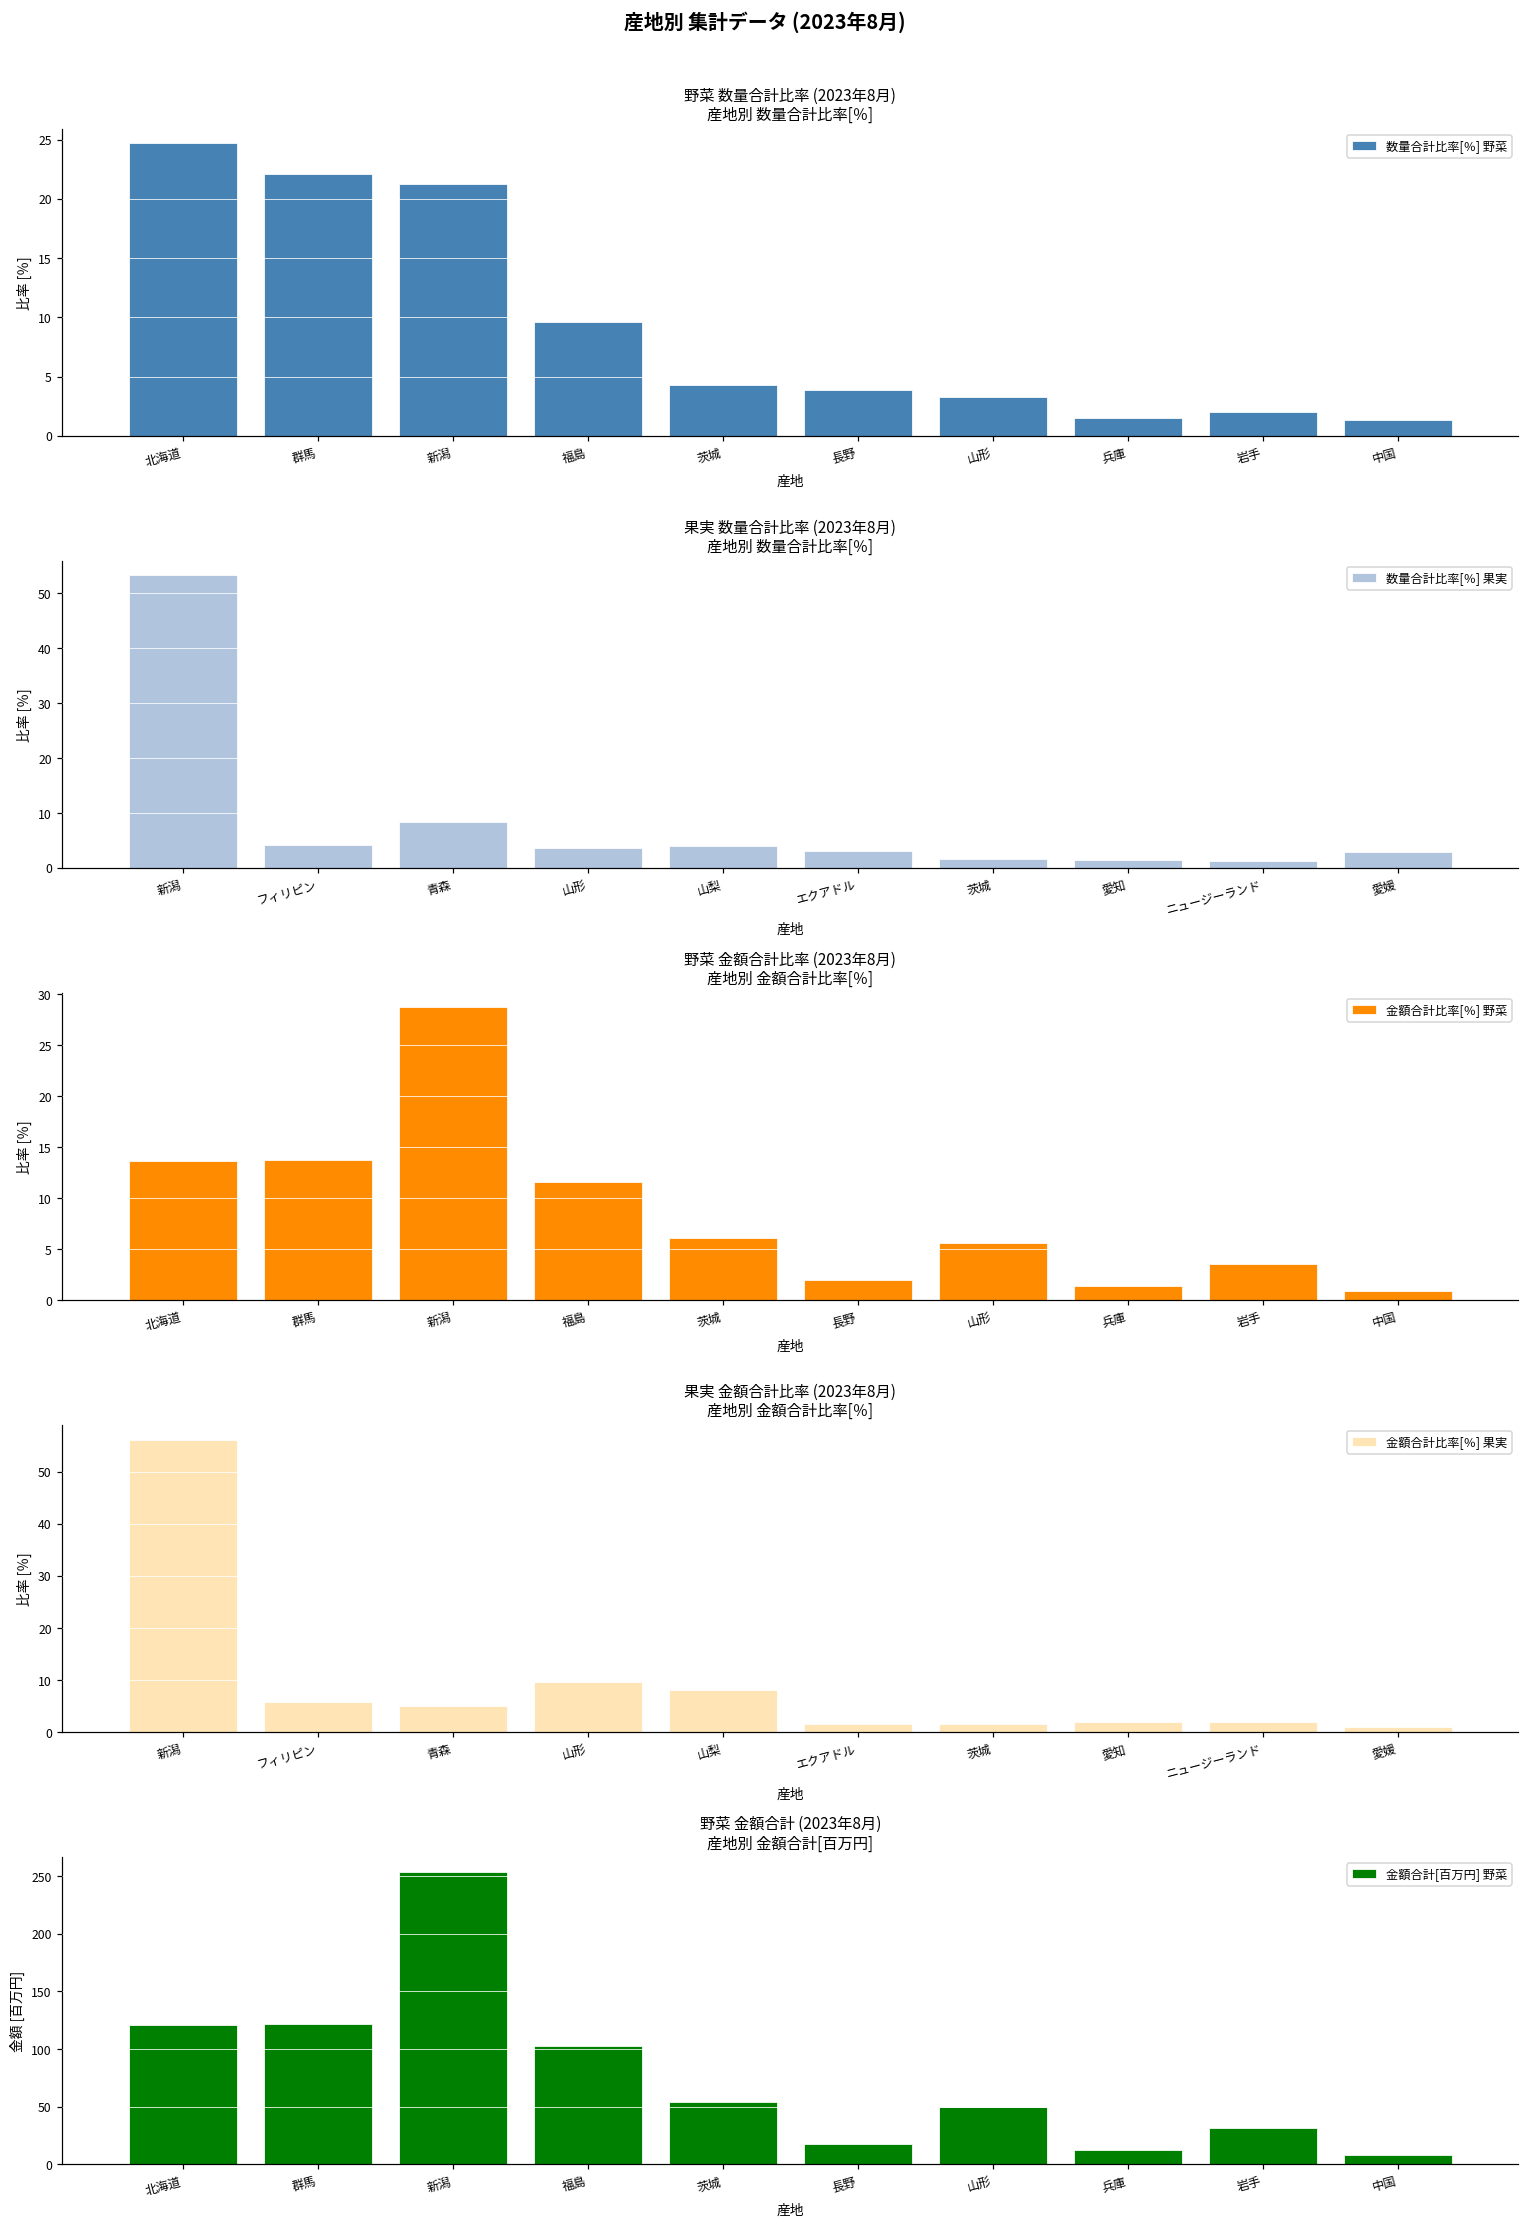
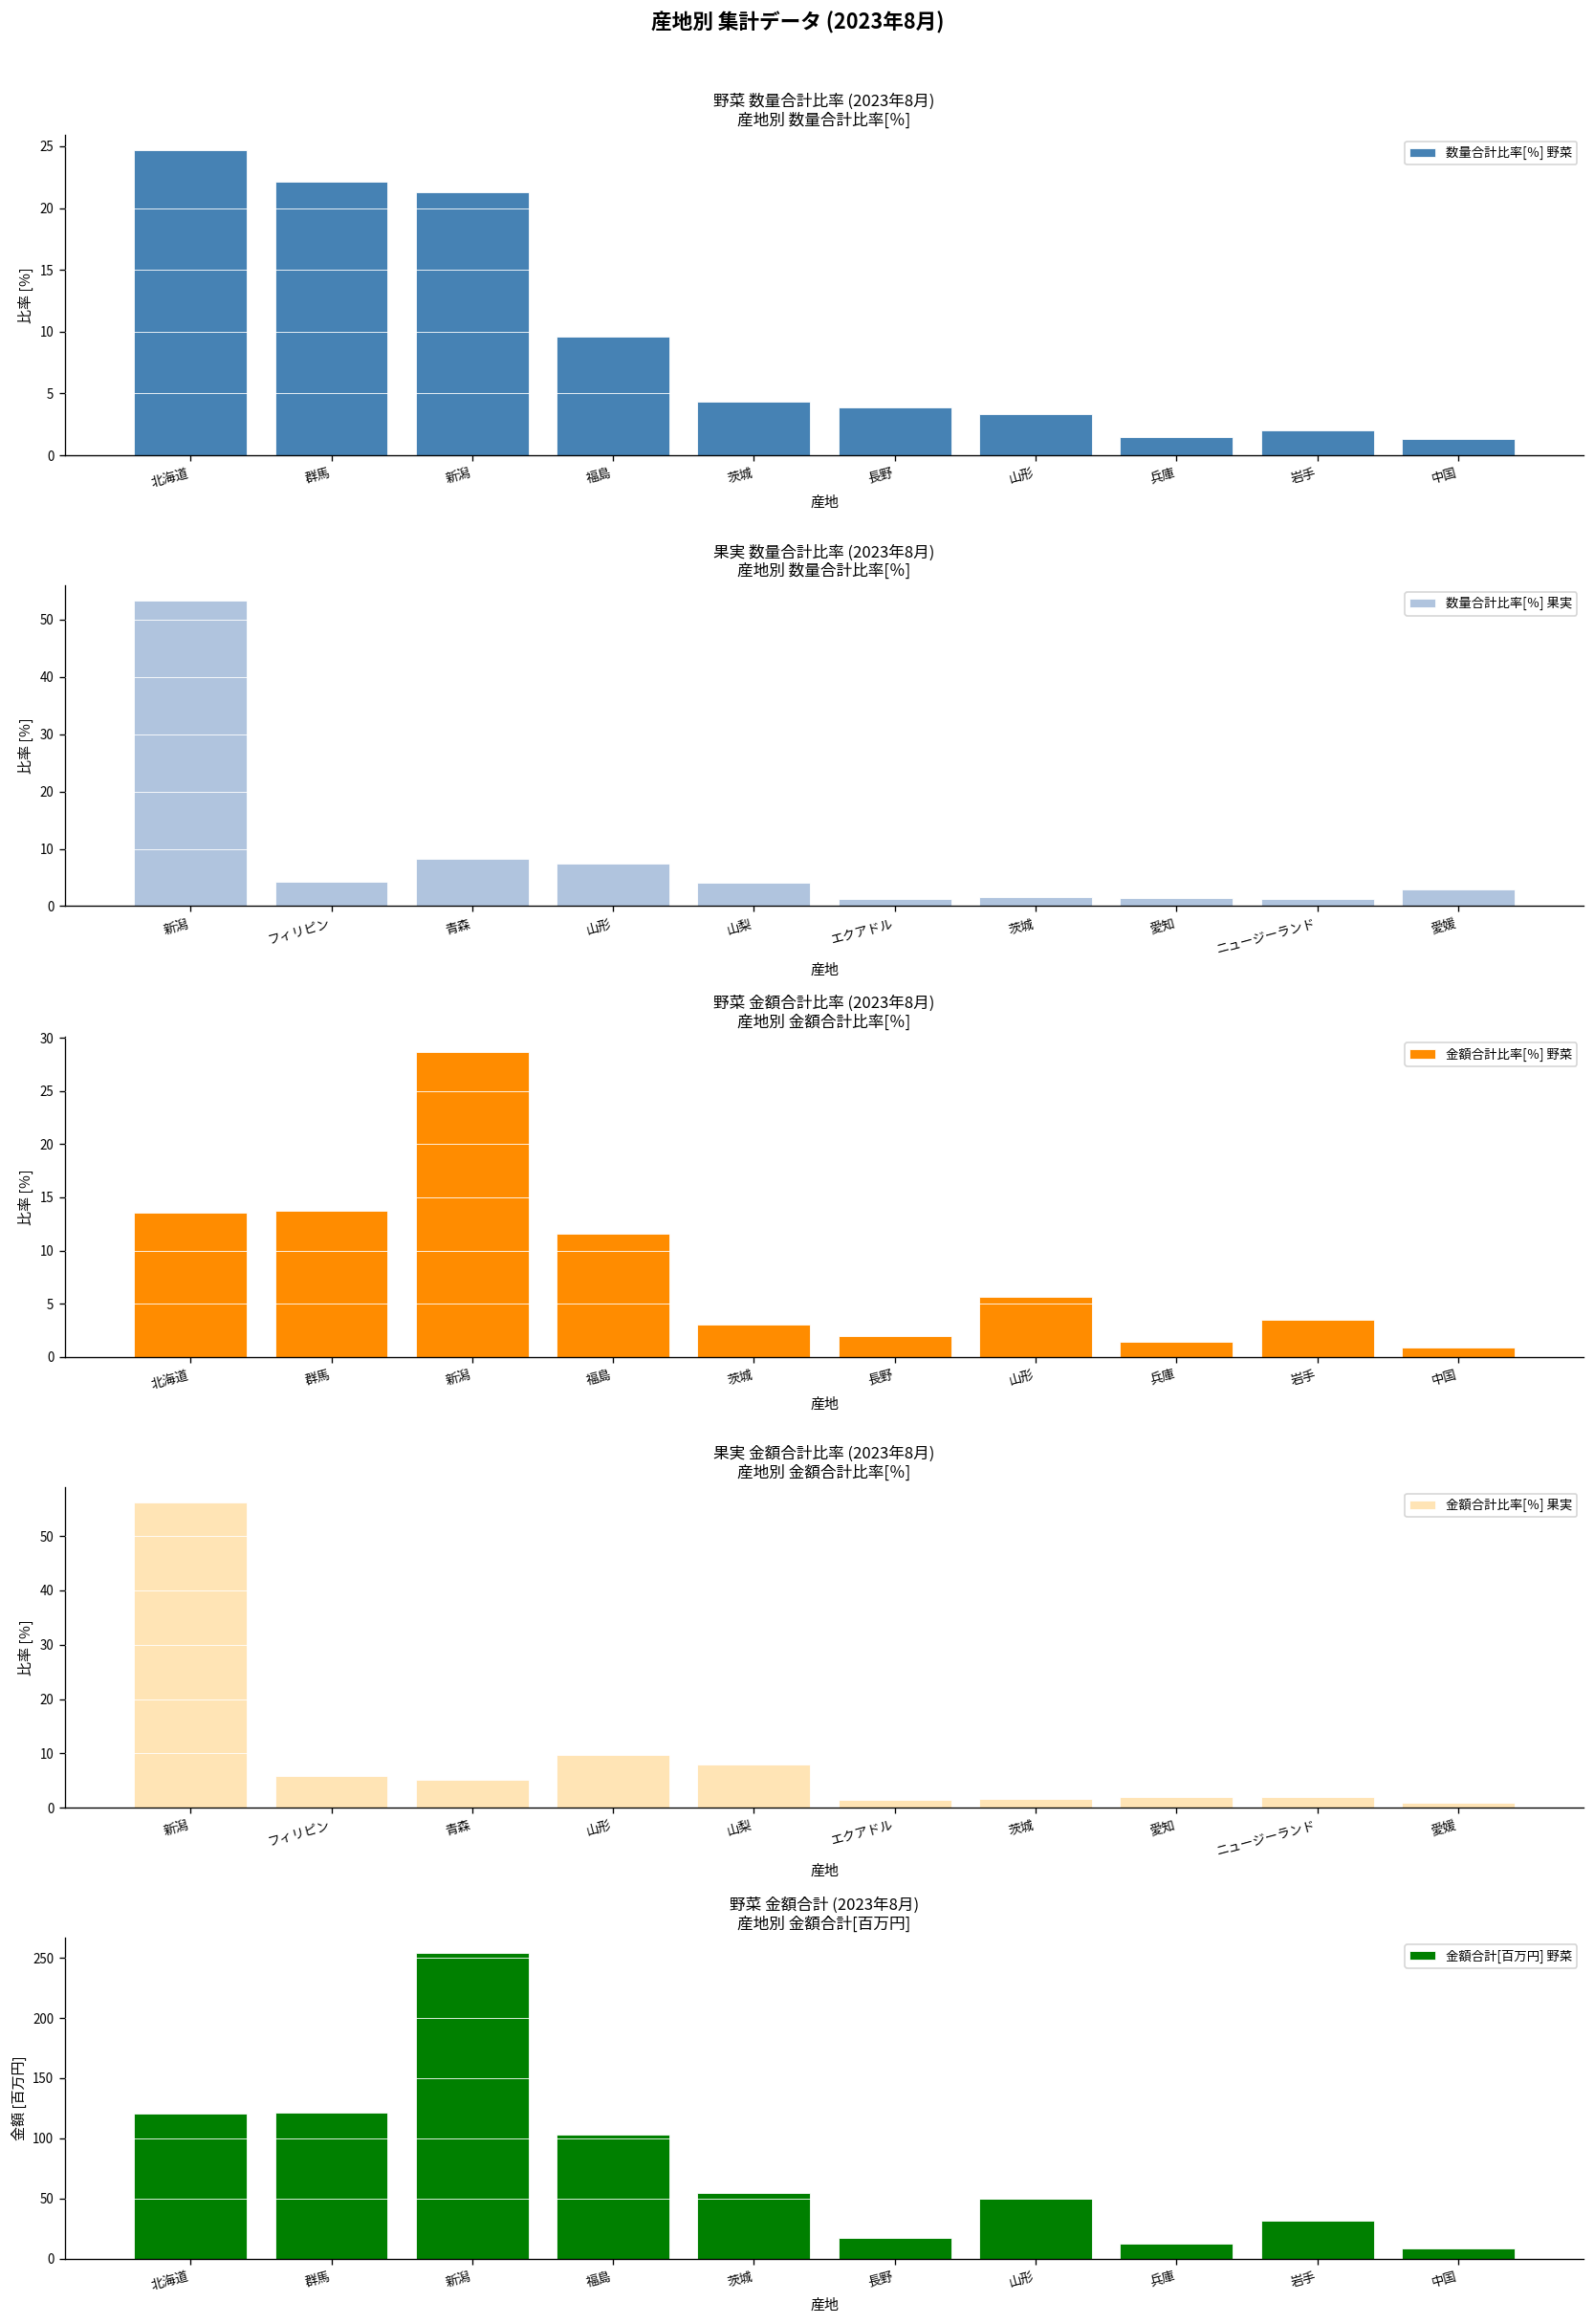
  {
    "野菜 数量合計比率 (2023年8月) 産地別 数量合計比率[％]": {
      "北海道": 24.7,
      "群馬": 22.1,
      "新潟": 21.3,
      "福島": 9.6,
      "茨城": 4.3,
      "長野": 3.9,
      "山形": 3.3,
      "兵庫": 1.5,
      "岩手": 2.0,
      "中国": 1.3
    },
    "果実 数量合計比率 (2023年8月) 産地別 数量合計比率[％]": {
      "新潟": 53,
      "フィリピン": 4,
      "青森": 8,
-     "山形": 4,
+     "山形": 7,
      "山梨": 4,
-     "エクアドル": 3,
+     "エクアドル": 1,
      "茨城": 2,
      "愛知": 1,
      "ニュージーランド": 1,
      "愛媛": 3
    },
    "野菜 金額合計比率 (2023年8月) 産地別 金額合計比率[％]": {
      "北海道": 14,
      "群馬": 14,
      "新潟": 29,
      "福島": 12,
-     "茨城": 6,
+     "茨城": 3,
      "長野": 2,
      "山形": 6,
      "兵庫": 1,
      "岩手": 4,
      "中国": 1
    },
    "果実 金額合計比率 (2023年8月) 産地別 金額合計比率[％]": {
      "新潟": 56,
      "フィリピン": 6,
      "青森": 5,
      "山形": 10,
      "山梨": 8,
      "エクアドル": 2,
      "茨城": 2,
      "愛知": 2,
      "ニュージーランド": 2,
      "愛媛": 1
    },
    "野菜 金額合計 (2023年8月) 産地別 金額合計[百万円]": {
      "北海道": 121,
      "群馬": 121,
      "新潟": 254,
      "福島": 103,
      "茨城": 54,
      "長野": 17,
      "山形": 50,
      "兵庫": 13,
      "岩手": 31,
      "中国": 8
    }
  }
